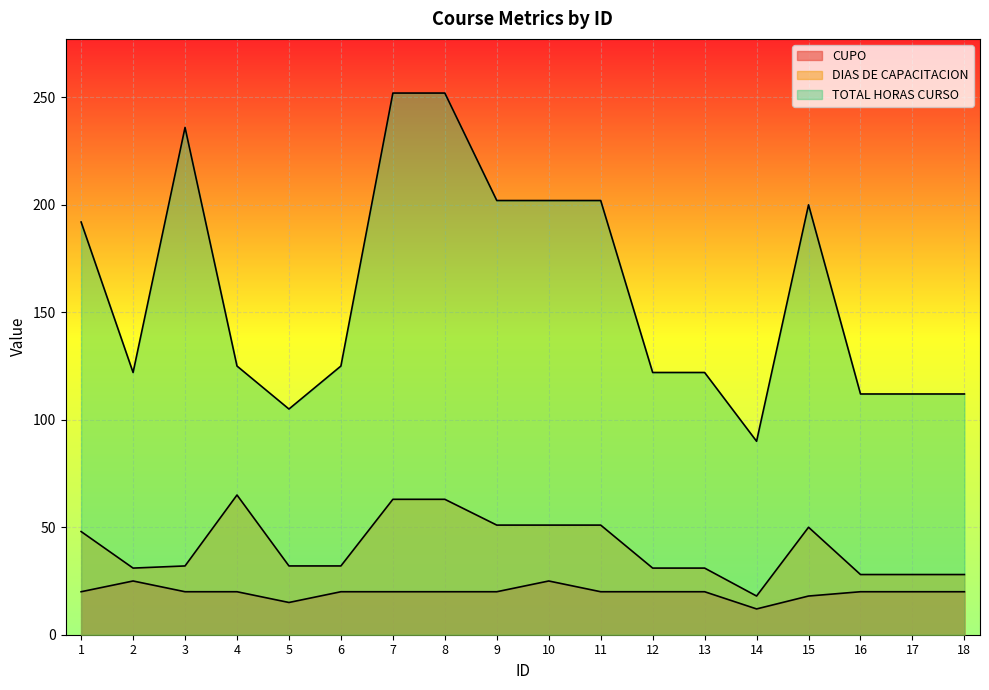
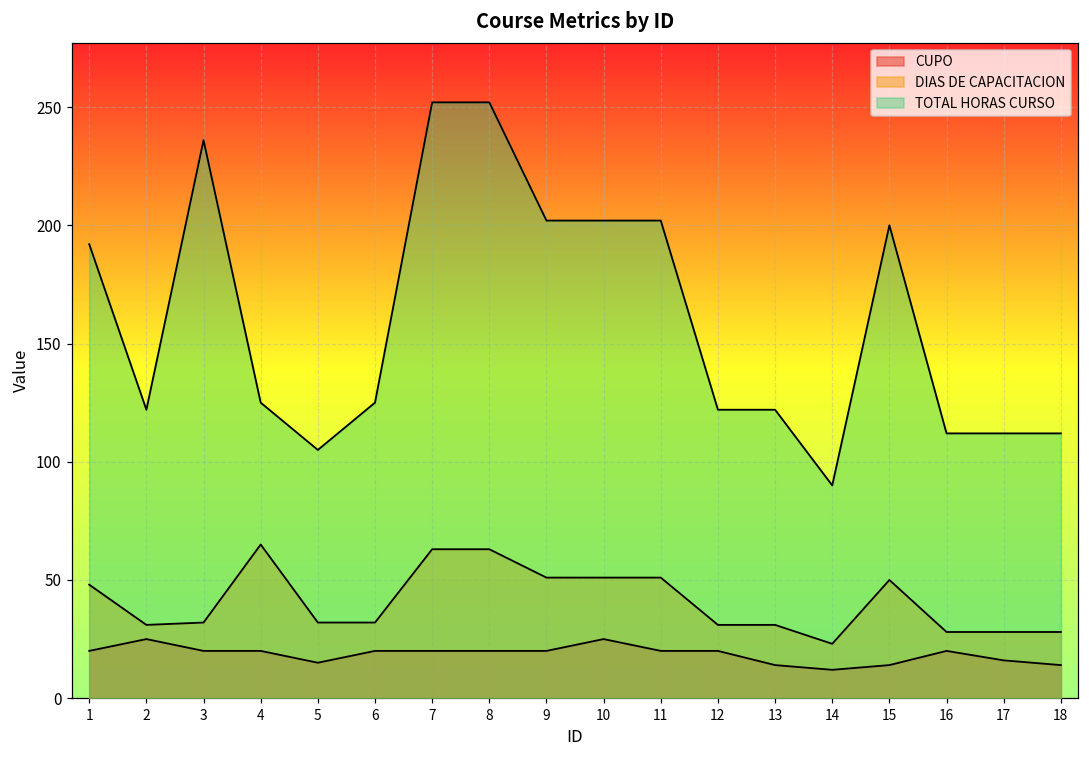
  {
    "CUPO": {
      "1": 20,
      "2": 25,
      "3": 20,
      "4": 20,
      "5": 15,
      "6": 20,
      "7": 20,
      "8": 20,
      "9": 20,
      "10": 25,
      "11": 20,
      "12": 20,
-     "13": 20,
+     "13": 14,
      "14": 12,
-     "15": 18,
+     "15": 14,
      "16": 20,
-     "17": 20,
-     "18": 20
+     "17": 16,
+     "18": 14
    },
    "DIAS DE CAPACITACION": {
      "1": 48,
      "2": 31,
      "3": 32,
      "4": 65,
      "5": 32,
      "6": 32,
      "7": 63,
      "8": 63,
      "9": 51,
      "10": 51,
      "11": 51,
      "12": 31,
      "13": 31,
-     "14": 18,
+     "14": 23,
      "15": 50,
      "16": 28,
      "17": 28,
      "18": 28
    },
    "TOTAL HORAS CURSO": {
      "1": 192,
      "2": 122,
      "3": 236,
      "4": 125,
      "5": 105,
      "6": 125,
      "7": 252,
      "8": 252,
      "9": 202,
      "10": 202,
      "11": 202,
      "12": 122,
      "13": 122,
      "14": 90,
      "15": 200,
      "16": 112,
      "17": 112,
      "18": 112
    }
  }
